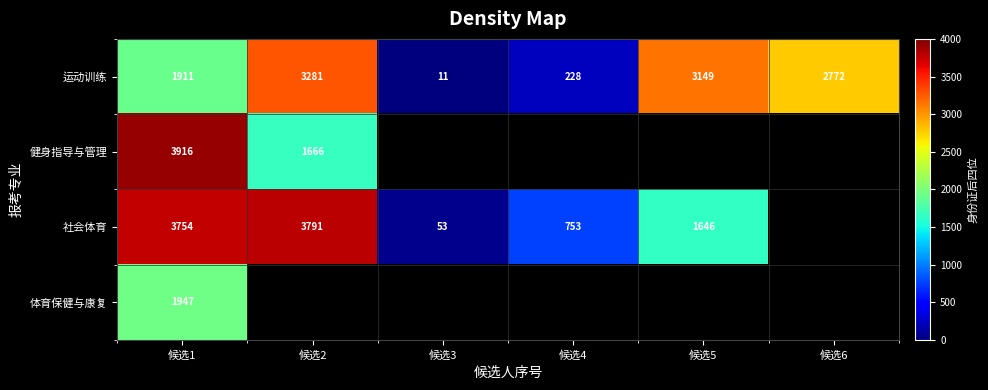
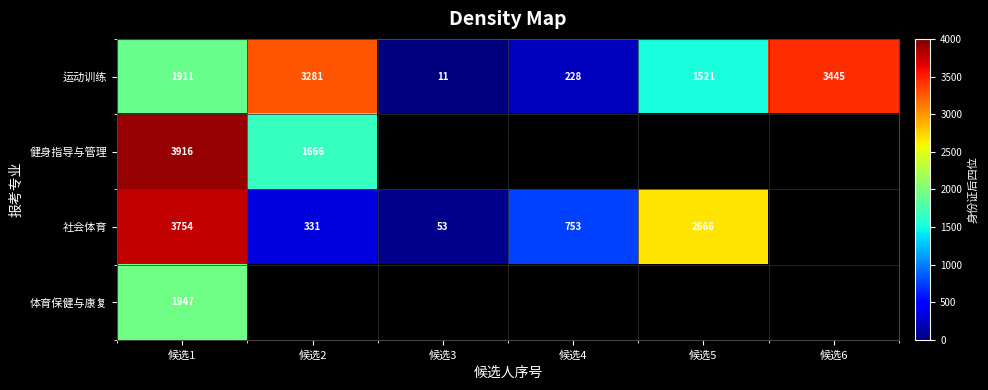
  {
    "运动训练": {
      "候选1": 1911,
      "候选2": 3281,
      "候选3": 11,
      "候选4": 228,
-     "候选5": 3149,
-     "候选6": 2772
+     "候选5": 1521,
+     "候选6": 3445
    },
    "健身指导与管理": {
      "候选1": 3916,
      "候选2": 1666
    },
    "社会体育": {
      "候选1": 3754,
-     "候选2": 3791,
+     "候选2": 331,
      "候选3": 53,
      "候选4": 753,
-     "候选5": 1646
+     "候选5": 2666
    },
    "体育保健与康复": {
      "候选1": 1947
    }
  }
